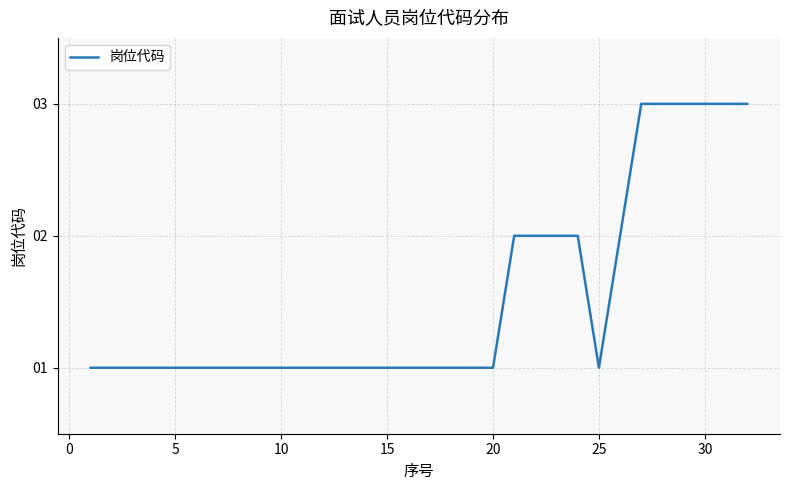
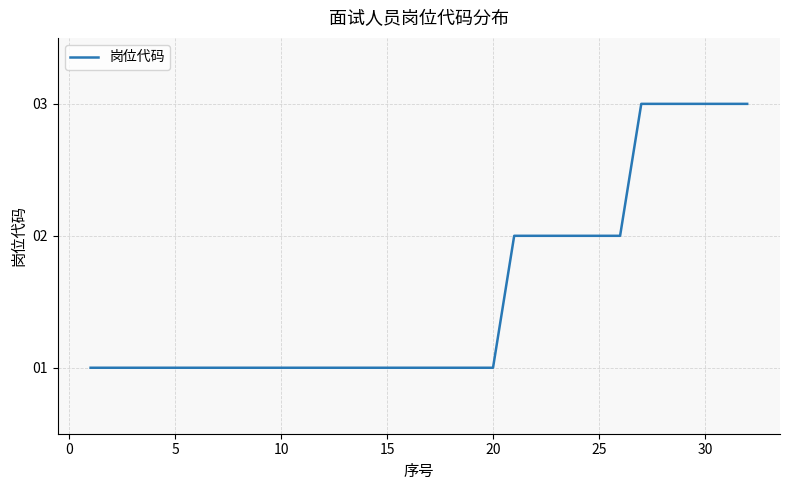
  {
    "5": 1,
    "10": 1,
    "15": 1,
    "20": 1,
-   "25": 1,
+   "25": 2,
    "30": 3
  }
